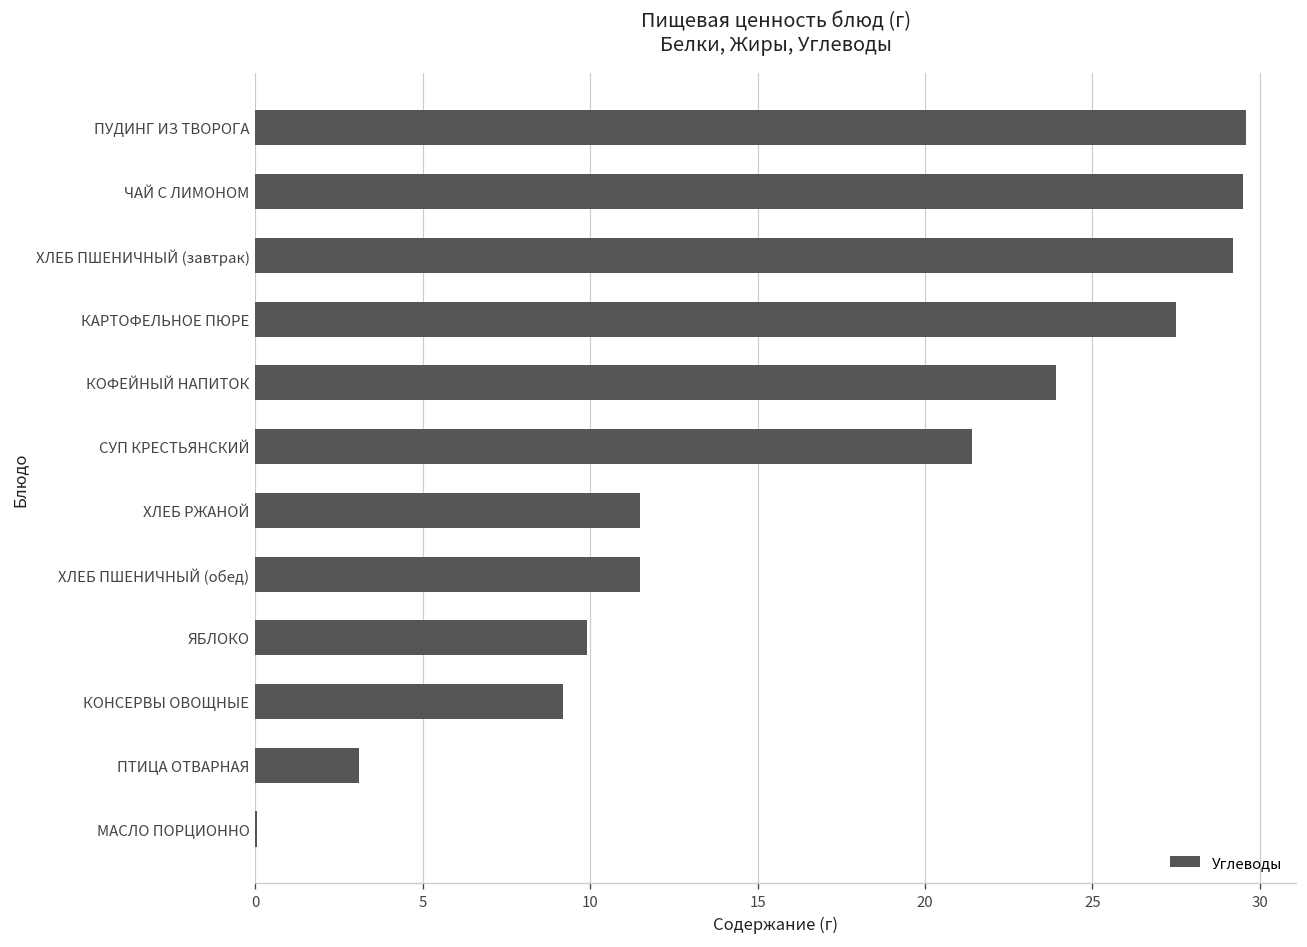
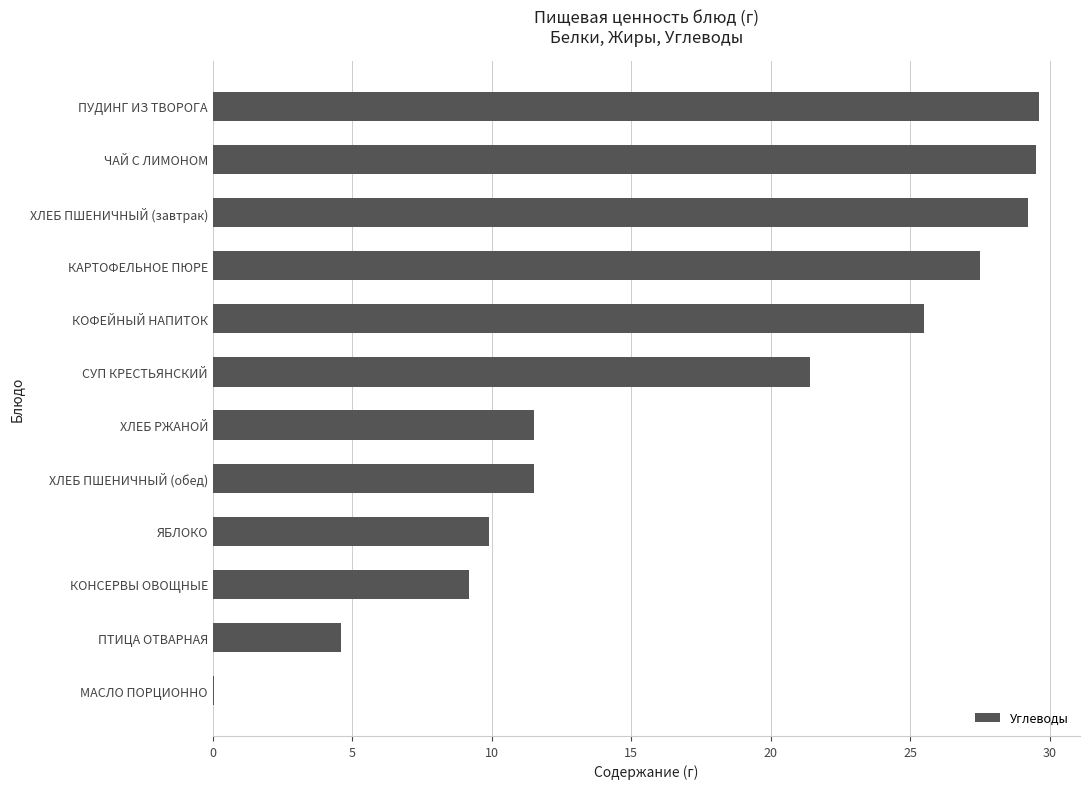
  {
    "ПУДИНГ ИЗ ТВОРОГА": 29.6,
    "ЧАЙ С ЛИМОНОМ": 29.5,
    "ХЛЕБ ПШЕНИЧНЫЙ (завтрак)": 29.2,
    "КАРТОФЕЛЬНОЕ ПЮРЕ": 27.5,
-   "КОФЕЙНЫЙ НАПИТОК": 23.9,
+   "КОФЕЙНЫЙ НАПИТОК": 25.5,
    "СУП КРЕСТЬЯНСКИЙ": 21.4,
    "ХЛЕБ РЖАНОЙ": 11.5,
    "ХЛЕБ ПШЕНИЧНЫЙ (обед)": 11.5,
    "ЯБЛОКО": 9.9,
    "КОНСЕРВЫ ОВОЩНЫЕ": 9.2,
-   "ПТИЦА ОТВАРНАЯ": 3.1
+   "ПТИЦА ОТВАРНАЯ": 4.6
  }
